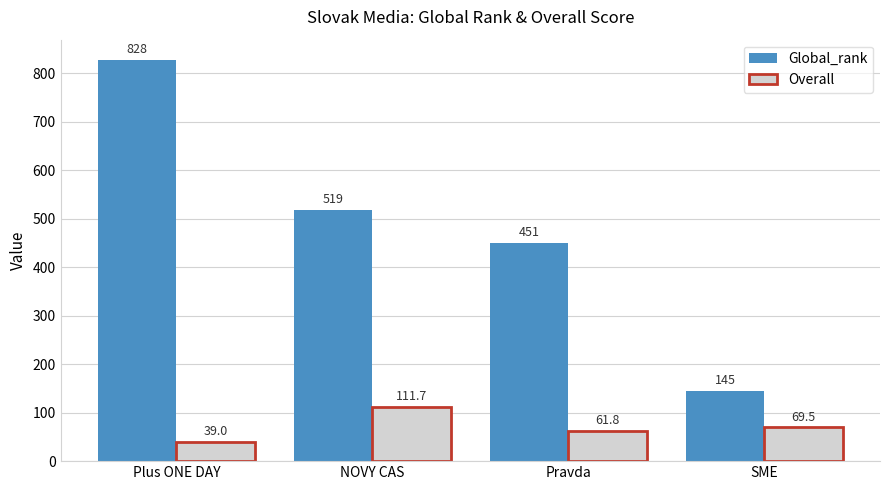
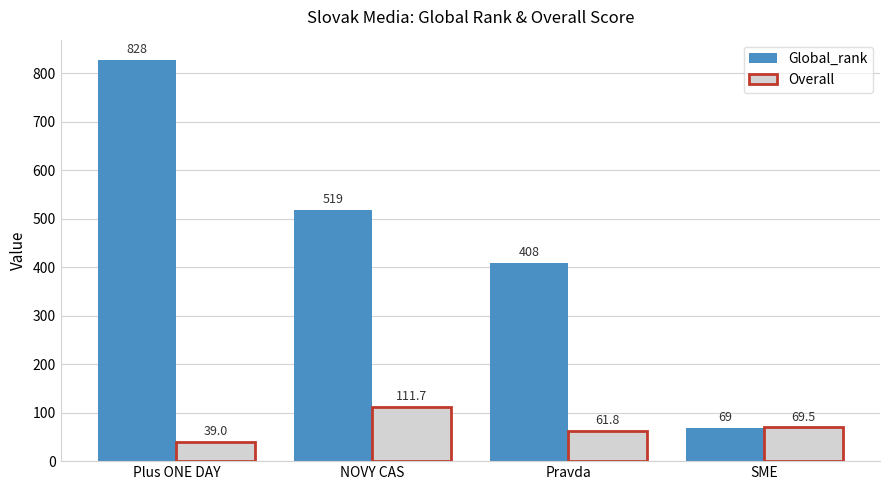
  {
    "Global_rank": {
      "Plus ONE DAY": 828,
      "NOVY CAS": 519,
-     "Pravda": 451,
-     "SME": 145
+     "Pravda": 408,
+     "SME": 69
    },
    "Overall": {
      "Plus ONE DAY": 39.0,
      "NOVY CAS": 111.7,
      "Pravda": 61.8,
      "SME": 69.5
    }
  }
